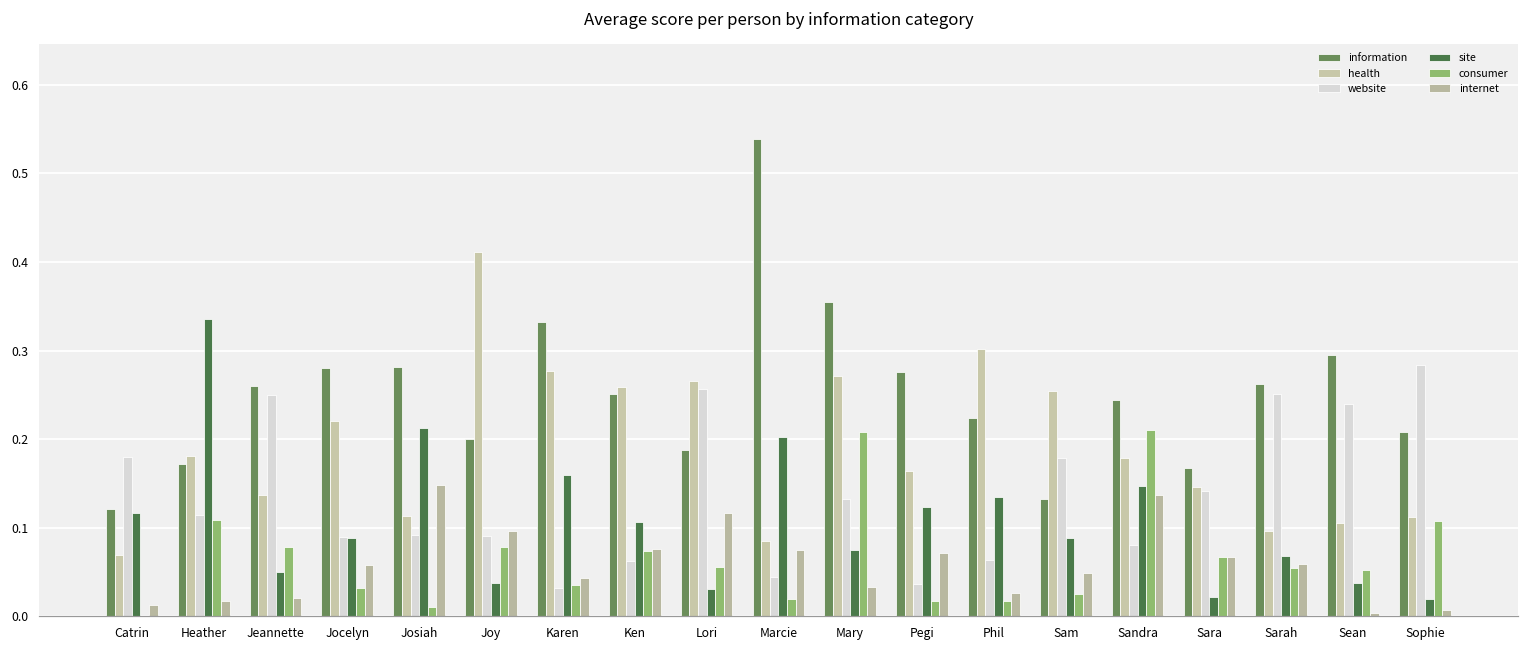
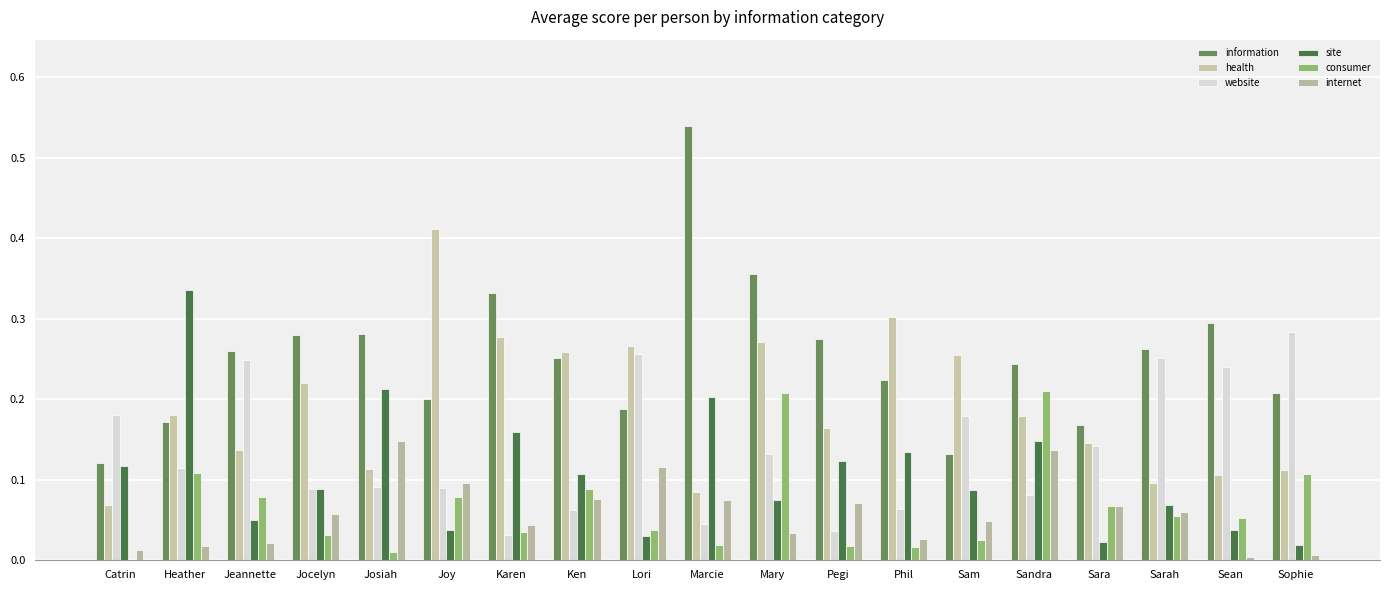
  {
    "consumer": {
      "Catrin": 0.00,
      "Heather": 0.11,
      "Jeannette": 0.08,
      "Jocelyn": 0.03,
      "Josiah": 0.01,
      "Joy": 0.08,
      "Karen": 0.04,
-     "Ken": 0.07,
-     "Lori": 0.06,
+     "Ken": 0.09,
+     "Lori": 0.04,
      "Marcie": 0.02,
      "Mary": 0.21,
      "Pegi": 0.02,
      "Phil": 0.02,
      "Sam": 0.02,
      "Sandra": 0.21,
      "Sara": 0.07,
      "Sarah": 0.05,
      "Sean": 0.05,
      "Sophie": 0.11
    }
  }
